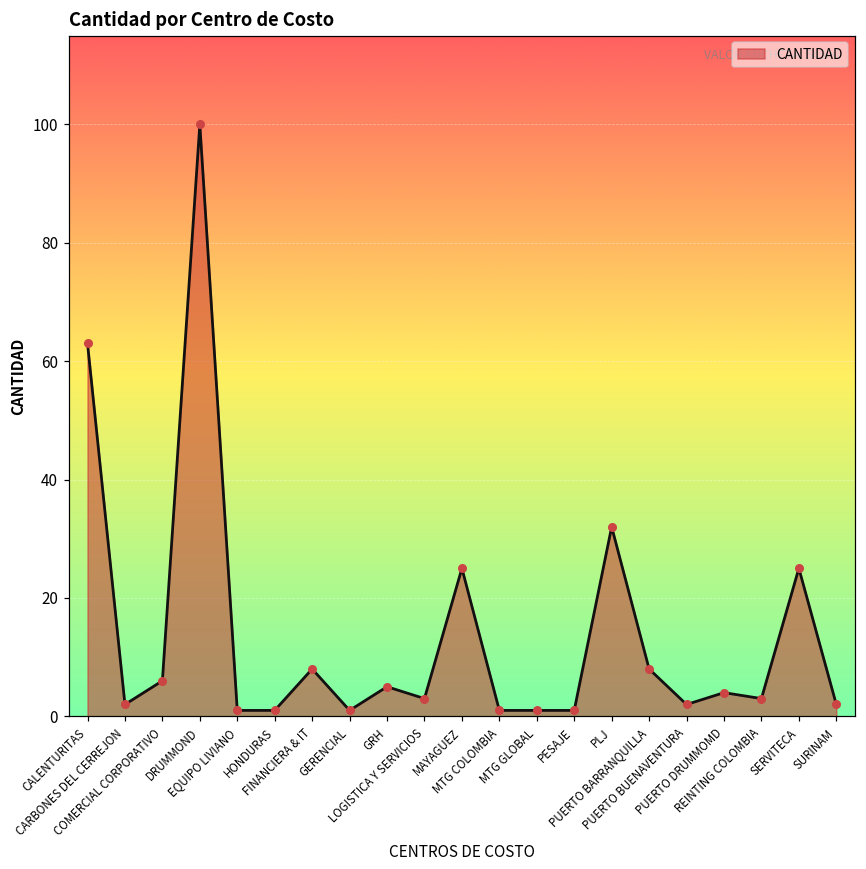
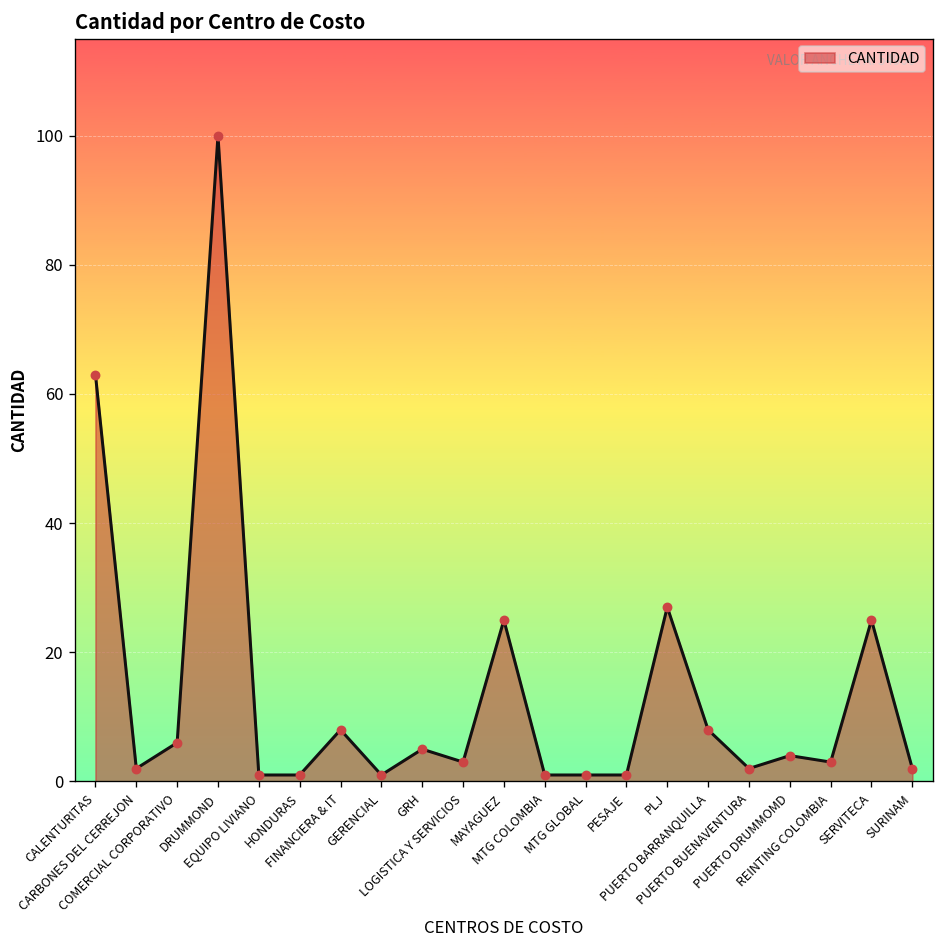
  {
    "CALENTURITAS": 63,
    "CARBONES DEL CERREJON": 2,
    "COMERCIAL CORPORATIVO": 6,
    "DRUMMOND": 100,
    "EQUIPO LIVIANO": 1,
    "HONDURAS": 1,
    "FINANCIERA & IT": 8,
    "GERENCIAL": 1,
    "GRH": 5,
    "LOGISTICA Y SERVICIOS": 3,
    "MAYAGUEZ": 25,
    "MTG COLOMBIA": 1,
    "MTG GLOBAL": 1,
    "PESAJE": 1,
-   "PLJ": 32,
+   "PLJ": 27,
    "PUERTO BARRANQUILLA": 8,
    "PUERTO BUENAVENTURA": 2,
    "PUERTO DRUMMOMD": 4,
    "REINTING COLOMBIA": 3,
    "SERVITECA": 25,
    "SURINAM": 2
  }
